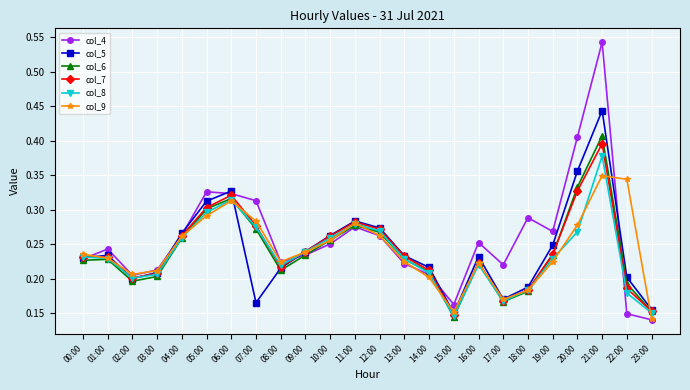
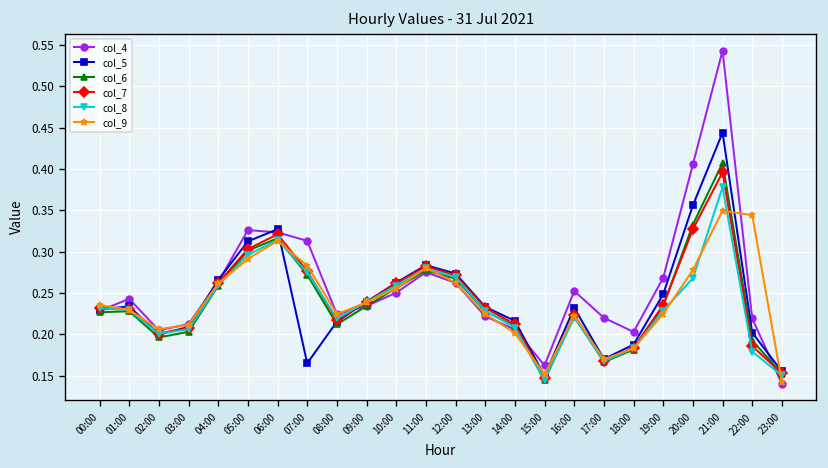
  {
    "col_4": {
      "01:00": 0.24,
      "05:00": 0.33,
      "07:00": 0.31,
      "10:00": 0.25,
      "15:00": 0.16,
      "16:00": 0.25,
      "17:00": 0.22,
-     "18:00": 0.29,
+     "18:00": 0.20,
      "19:00": 0.27,
      "20:00": 0.41,
      "21:00": 0.54,
-     "22:00": 0.15
+     "22:00": 0.22
    },
    "col_5": {
      "05:00": 0.31,
      "07:00": 0.16,
      "14:00": 0.22,
      "16:00": 0.23,
      "18:00": 0.19,
      "19:00": 0.25,
      "20:00": 0.36,
      "21:00": 0.44,
      "22:00": 0.20
    },
    "col_6": {
      "02:00": 0.20,
      "20:00": 0.33,
      "21:00": 0.41,
      "22:00": 0.19
    },
    "col_7": {
      "20:00": 0.33,
      "21:00": 0.40,
      "22:00": 0.19
    },
    "col_8": {
      "05:00": 0.30,
      "19:00": 0.23,
      "20:00": 0.27,
      "21:00": 0.38,
      "22:00": 0.18
    },
    "col_9": {
      "05:00": 0.29,
      "07:00": 0.28,
      "14:00": 0.20,
      "19:00": 0.22,
      "20:00": 0.28,
      "21:00": 0.35,
      "22:00": 0.34
    }
  }
